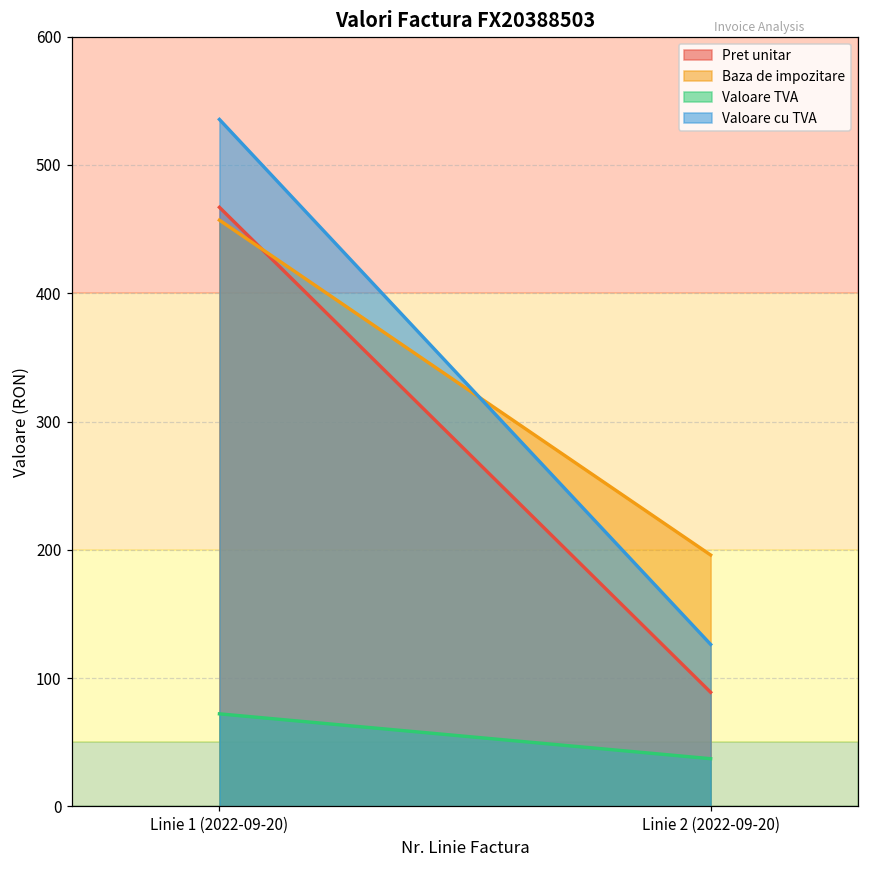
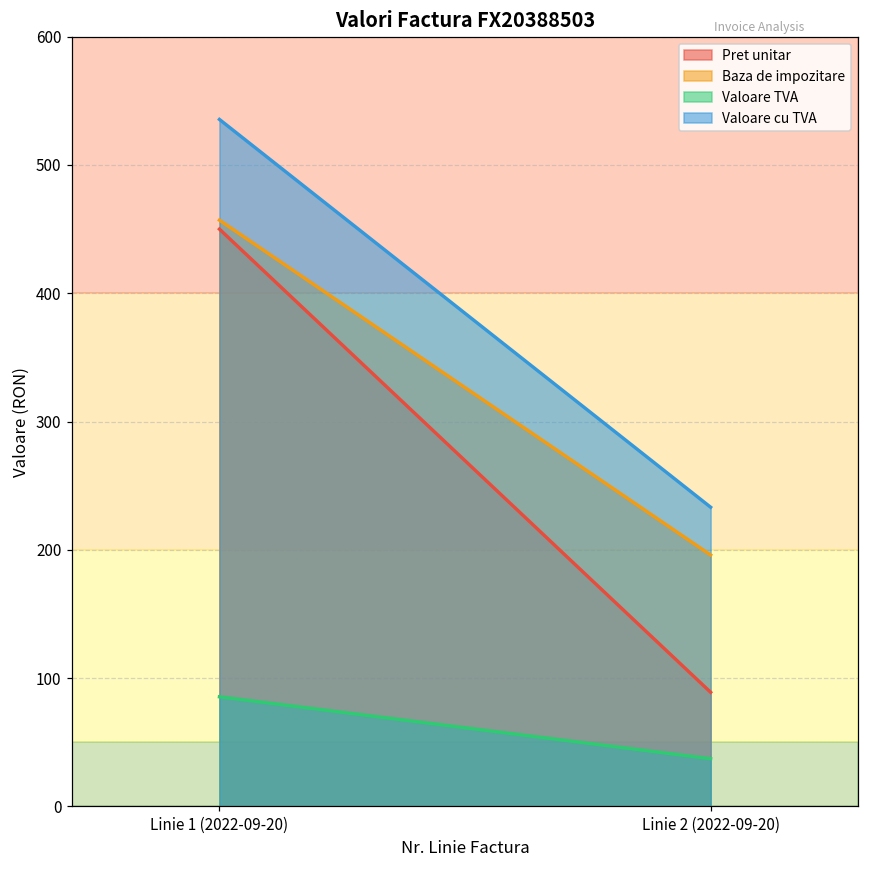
  {
    "Pret unitar": {
-     "Linie 1 (2022-09-20)": 467,
+     "Linie 1 (2022-09-20)": 450,
      "Linie 2 (2022-09-20)": 89
    },
    "Baza de impozitare": {
      "Linie 1 (2022-09-20)": 457,
      "Linie 2 (2022-09-20)": 196
    },
    "Valoare TVA": {
-     "Linie 1 (2022-09-20)": 72,
+     "Linie 1 (2022-09-20)": 86,
      "Linie 2 (2022-09-20)": 37
    },
    "Valoare cu TVA": {
      "Linie 1 (2022-09-20)": 536,
-     "Linie 2 (2022-09-20)": 126
+     "Linie 2 (2022-09-20)": 233
    }
  }
